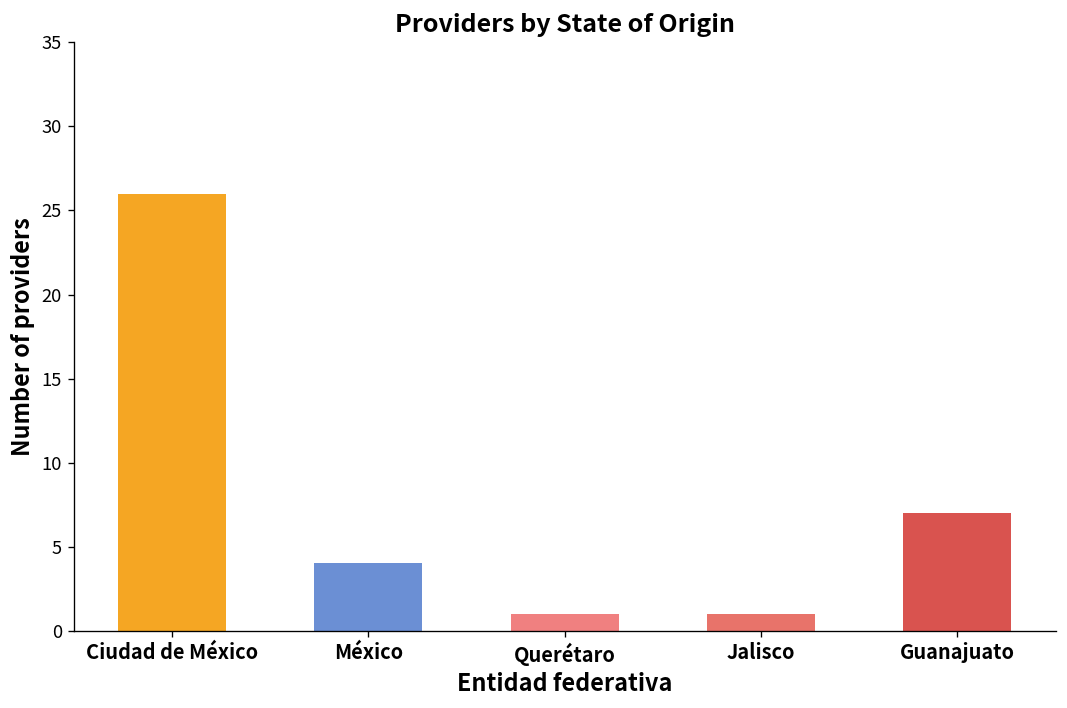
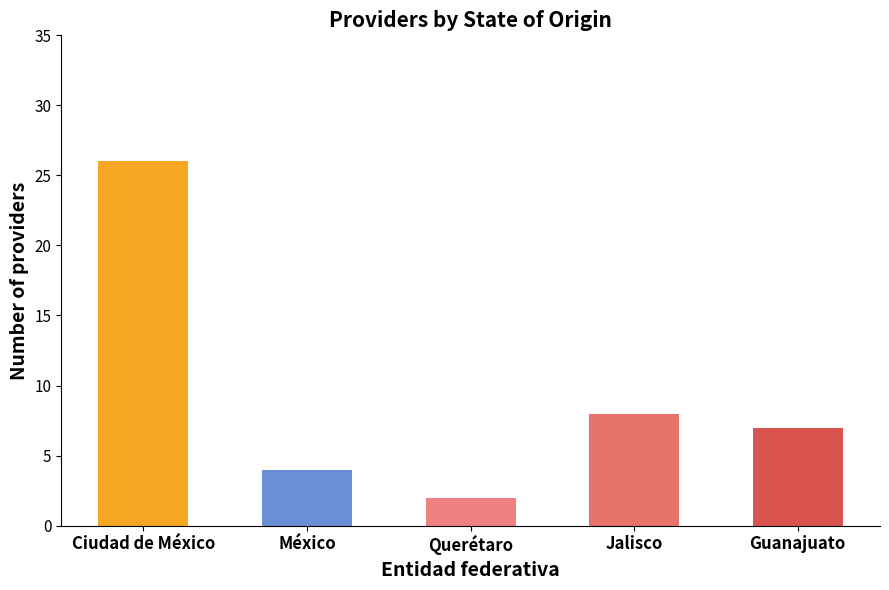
  {
    "Ciudad de México": 26,
    "México": 4,
-   "Querétaro": 1,
-   "Jalisco": 1,
+   "Querétaro": 2,
+   "Jalisco": 8,
    "Guanajuato": 7
  }
